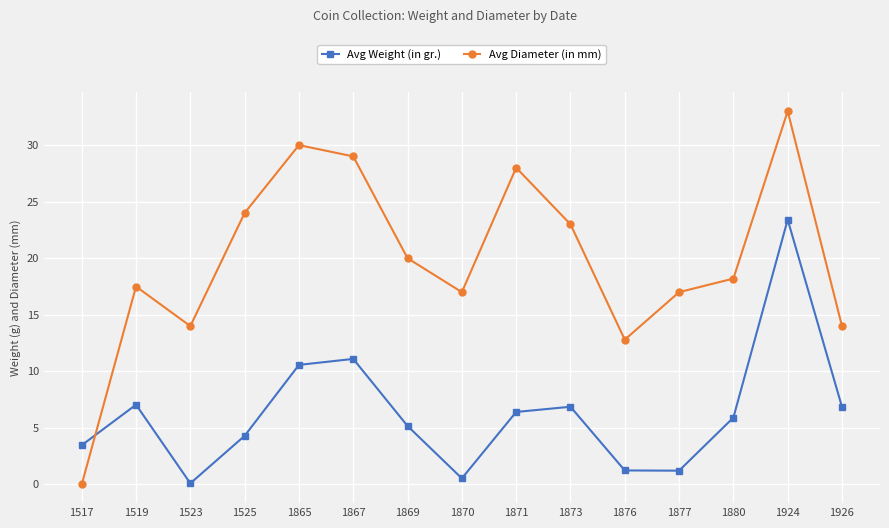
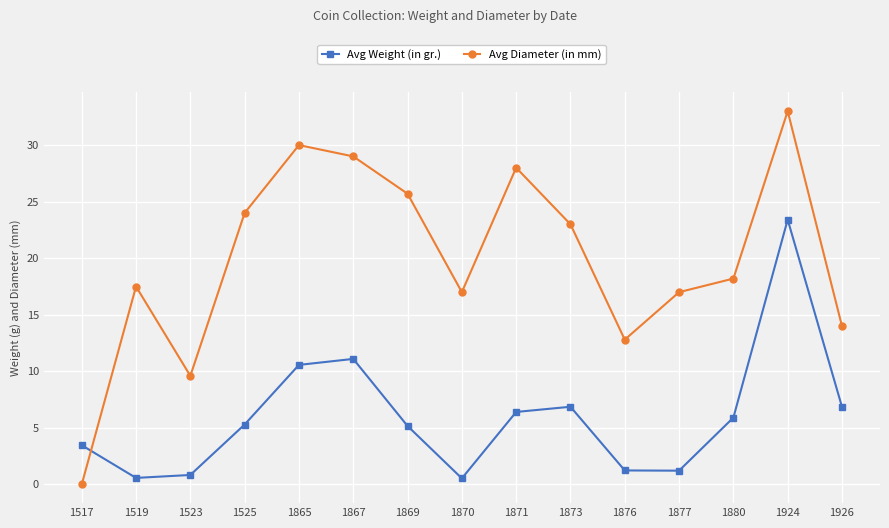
  {
    "Avg Weight (in gr.)": {
      "1517": 3.5,
-     "1519": 7.1,
-     "1523": 0.1,
-     "1525": 4.3,
+     "1519": 0.6,
+     "1523": 0.8,
+     "1525": 5.3,
      "1865": 10.6,
      "1867": 11.1,
      "1869": 5.2,
      "1870": 0.5,
      "1871": 6.4,
      "1873": 6.9,
      "1876": 1.2,
      "1877": 1.2,
      "1880": 5.9,
      "1924": 23.4,
      "1926": 6.9
    },
    "Avg Diameter (in mm)": {
      "1517": 0.0,
      "1519": 17.5,
-     "1523": 14.0,
+     "1523": 9.6,
      "1525": 24.0,
      "1865": 30.0,
      "1867": 29.0,
-     "1869": 20.0,
+     "1869": 25.7,
      "1870": 17.0,
      "1871": 28.0,
      "1873": 23.0,
      "1876": 12.8,
      "1877": 17.0,
      "1880": 18.2,
      "1924": 33.0,
      "1926": 14.0
    }
  }
